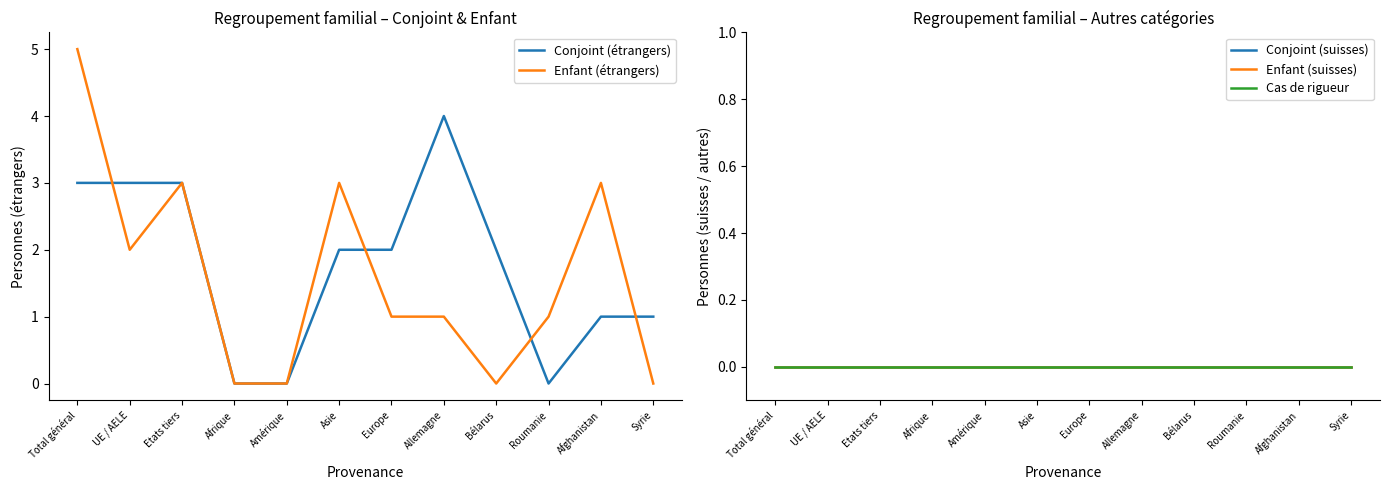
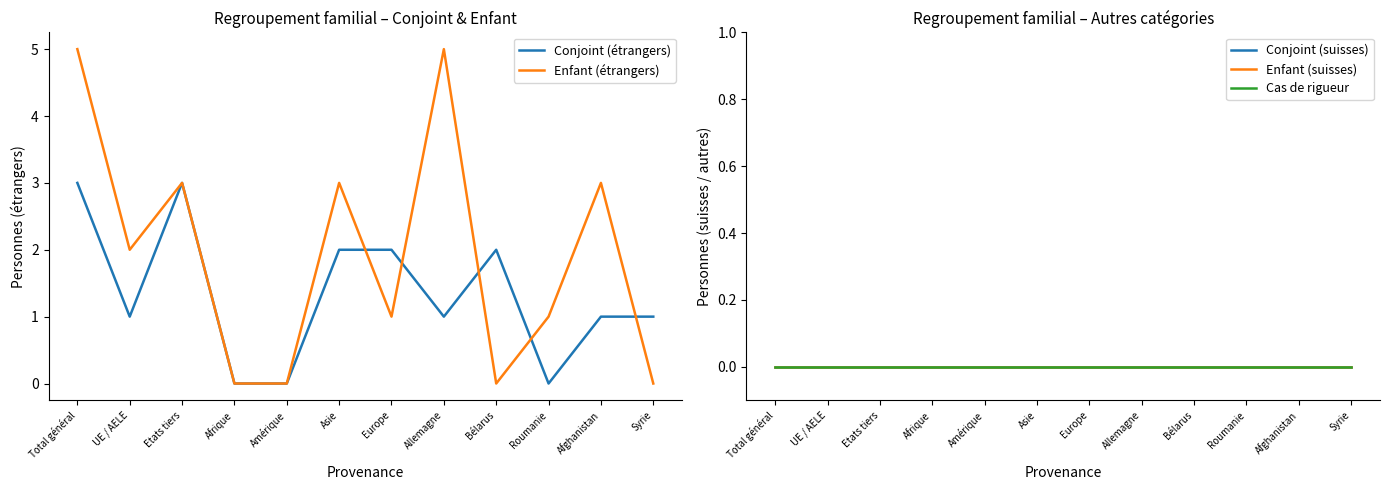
  {
    "Regroupement familial – Conjoint & Enfant": {
      "Conjoint (étrangers)": {
        "Total général": 3,
-       "UE / AELE": 3,
+       "UE / AELE": 1,
        "Asie": 2,
        "Europe": 2,
-       "Allemagne": 4,
+       "Allemagne": 1,
        "Bélarus": 2,
        "Roumanie": 0,
        "Afghanistan": 1,
        "Syrie": 1
      },
      "Enfant (étrangers)": {
        "Total général": 5,
        "UE / AELE": 2,
        "Asie": 3,
        "Europe": 1,
-       "Allemagne": 1,
+       "Allemagne": 5,
        "Bélarus": 0,
        "Roumanie": 1,
        "Afghanistan": 3,
        "Syrie": 0
      }
    },
    "Regroupement familial – Autres catégories": {
      "Total général": 0.00,
      "UE / AELE": 0.00,
      "Etats tiers": 0.00,
      "Afrique": 0.00,
      "Amérique": 0.00,
      "Asie": 0.00,
      "Europe": 0.00,
      "Allemagne": 0.00,
      "Bélarus": 0.00,
      "Roumanie": 0.00,
      "Afghanistan": 0.00,
      "Syrie": 0.00
    }
  }
